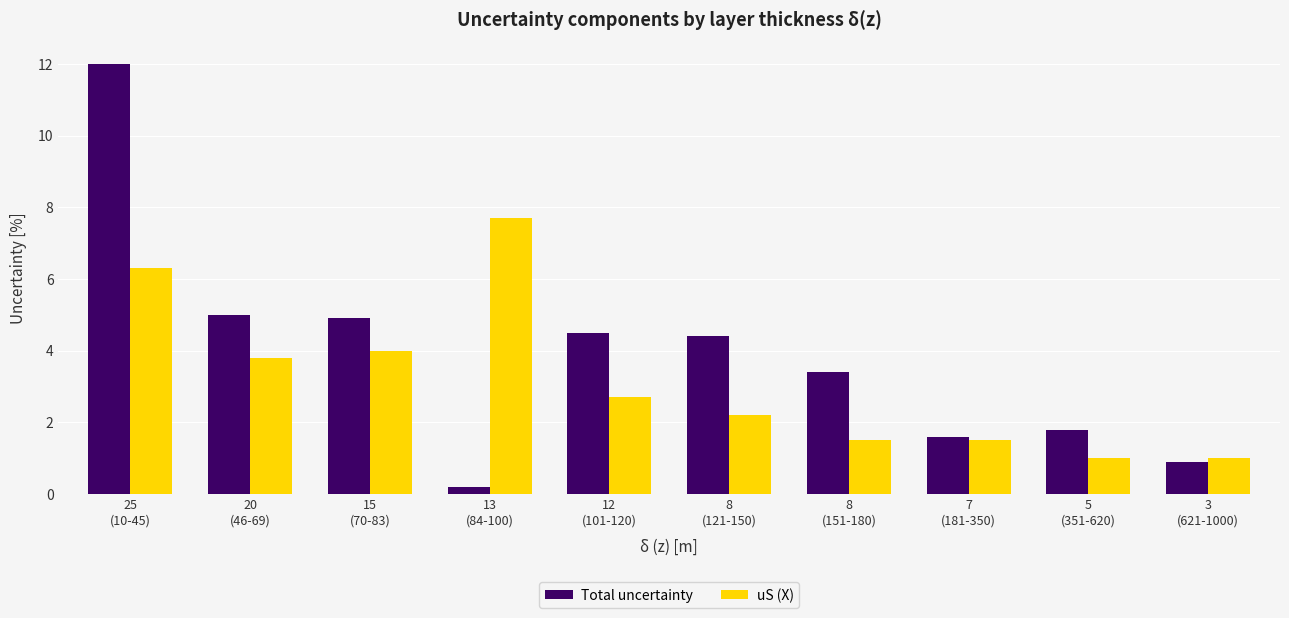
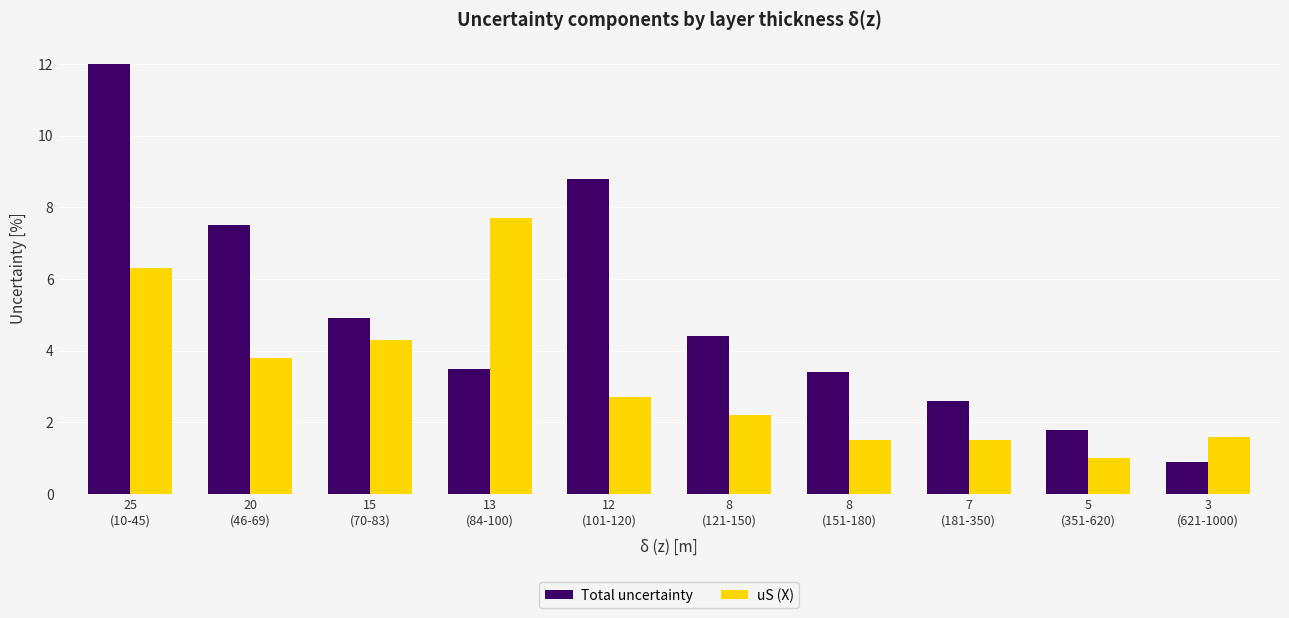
  {
    "Total uncertainty": {
      "25 (10-45)": 12.0,
-     "20 (46-69)": 5.0,
+     "20 (46-69)": 7.5,
      "15 (70-83)": 4.9,
-     "13 (84-100)": 0.2,
-     "12 (101-120)": 4.5,
+     "13 (84-100)": 3.5,
+     "12 (101-120)": 8.8,
      "8 (121-150)": 4.4,
      "8 (151-180)": 3.4,
-     "7 (181-350)": 1.6,
+     "7 (181-350)": 2.6,
      "5 (351-620)": 1.8,
      "3 (621-1000)": 0.9
    },
    "uS (X)": {
      "25 (10-45)": 6.3,
      "20 (46-69)": 3.8,
-     "15 (70-83)": 4.0,
+     "15 (70-83)": 4.3,
      "13 (84-100)": 7.7,
      "12 (101-120)": 2.7,
      "8 (121-150)": 2.2,
      "8 (151-180)": 1.5,
      "7 (181-350)": 1.5,
      "5 (351-620)": 1.0,
-     "3 (621-1000)": 1.0
+     "3 (621-1000)": 1.6
    }
  }
